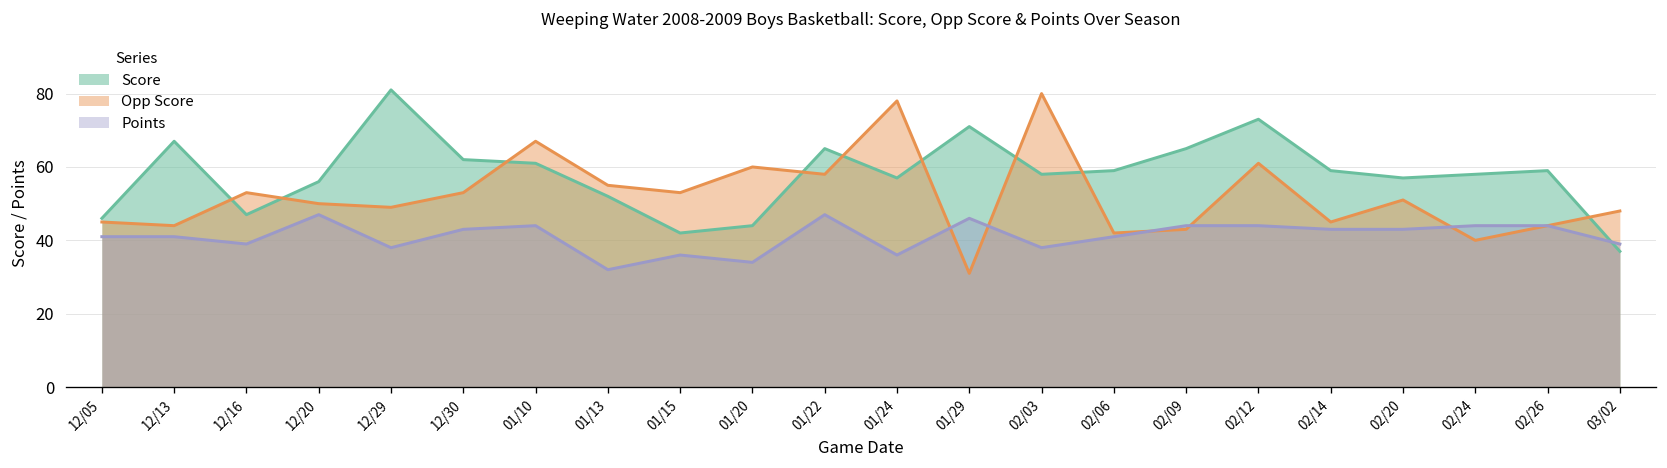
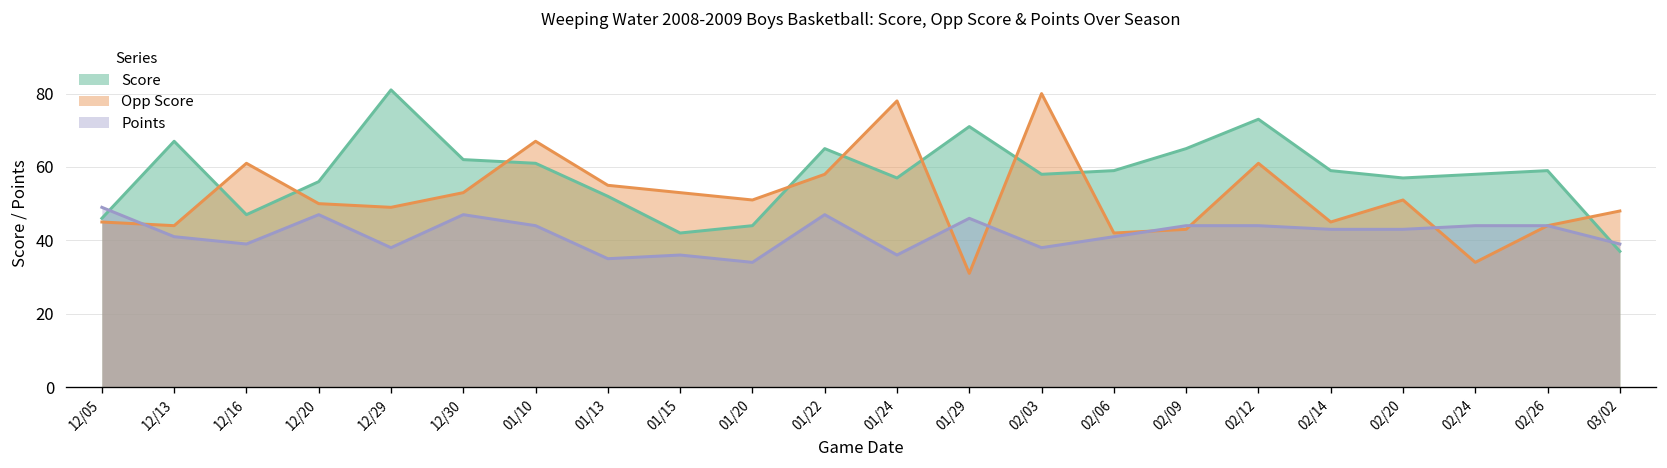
  {
    "Score": {
      "12/05": 46,
      "12/13": 67,
      "12/16": 47,
      "12/20": 56,
      "12/29": 81,
      "12/30": 62,
      "01/10": 61,
      "01/13": 52,
      "01/15": 42,
      "01/20": 44,
      "01/22": 65,
      "01/24": 57,
      "01/29": 71,
      "02/03": 58,
      "02/06": 59,
      "02/09": 65,
      "02/12": 73,
      "02/14": 59,
      "02/20": 57,
      "02/24": 58,
      "02/26": 59,
      "03/02": 37
    },
    "Opp Score": {
      "12/05": 45,
      "12/13": 44,
-     "12/16": 53,
+     "12/16": 61,
      "12/20": 50,
      "12/29": 49,
      "12/30": 53,
      "01/10": 67,
      "01/13": 55,
      "01/15": 53,
-     "01/20": 60,
+     "01/20": 51,
      "01/22": 58,
      "01/24": 78,
      "01/29": 31,
      "02/03": 80,
      "02/06": 42,
      "02/09": 43,
      "02/12": 61,
      "02/14": 45,
      "02/20": 51,
-     "02/24": 40,
+     "02/24": 34,
      "03/02": 48
    },
    "Points": {
-     "12/05": 41,
+     "12/05": 49,
      "12/13": 41,
      "12/16": 39,
      "12/20": 47,
      "12/29": 38,
-     "12/30": 43,
+     "12/30": 47,
      "01/10": 44,
-     "01/13": 32,
+     "01/13": 35,
      "01/15": 36,
      "01/20": 34,
      "01/22": 47,
      "01/24": 36,
      "01/29": 46,
      "02/03": 38,
      "02/06": 41,
      "02/09": 44,
      "02/12": 44,
      "02/14": 43,
      "02/20": 43,
      "02/24": 44,
      "03/02": 39
    }
  }
